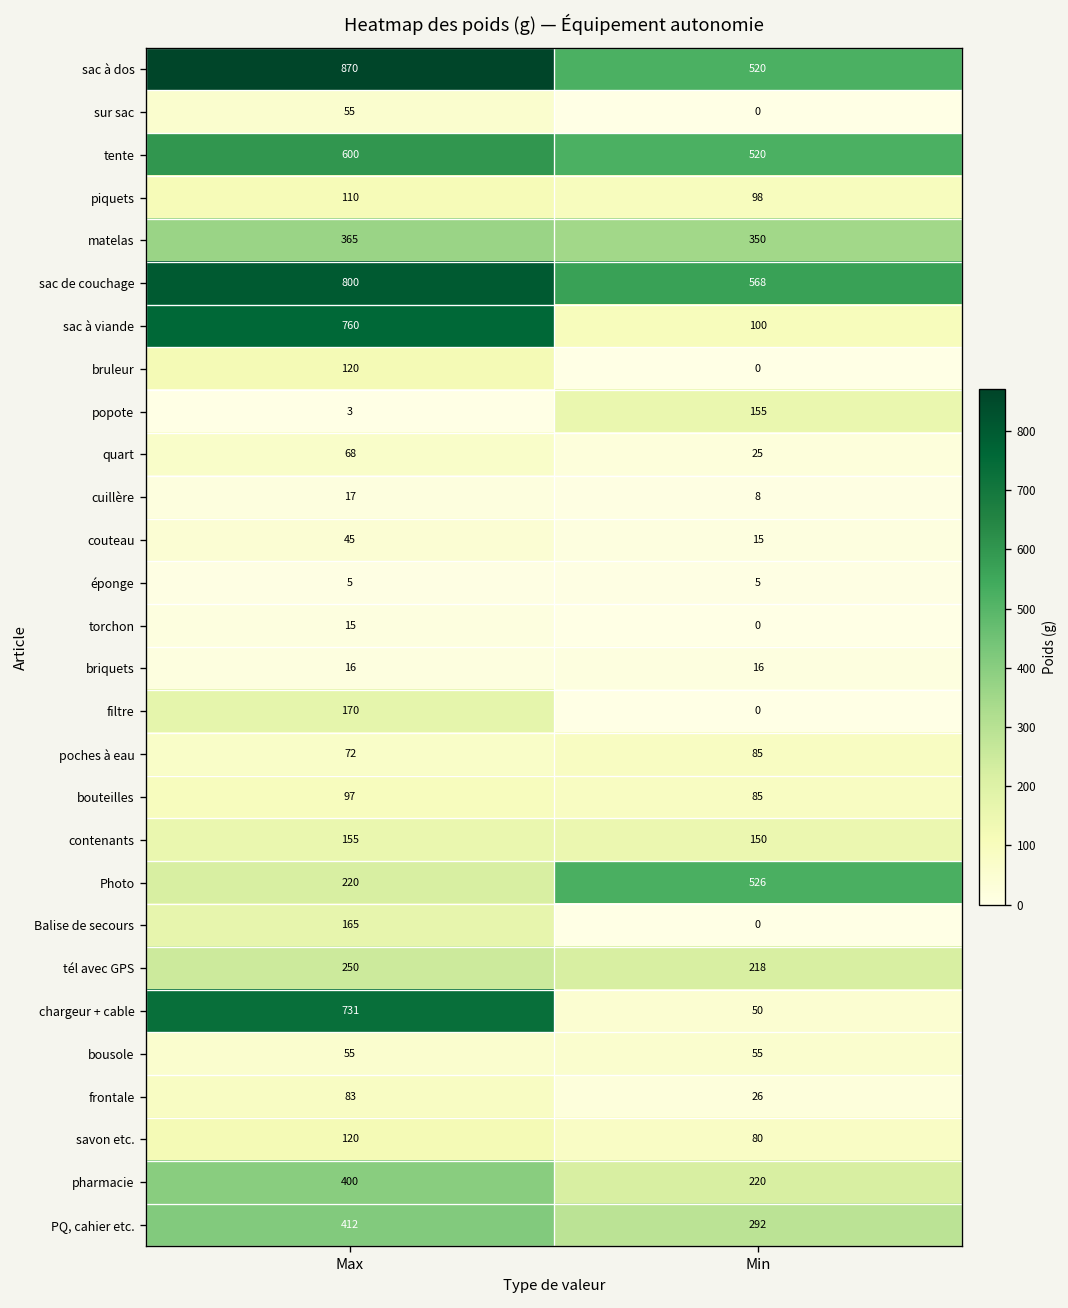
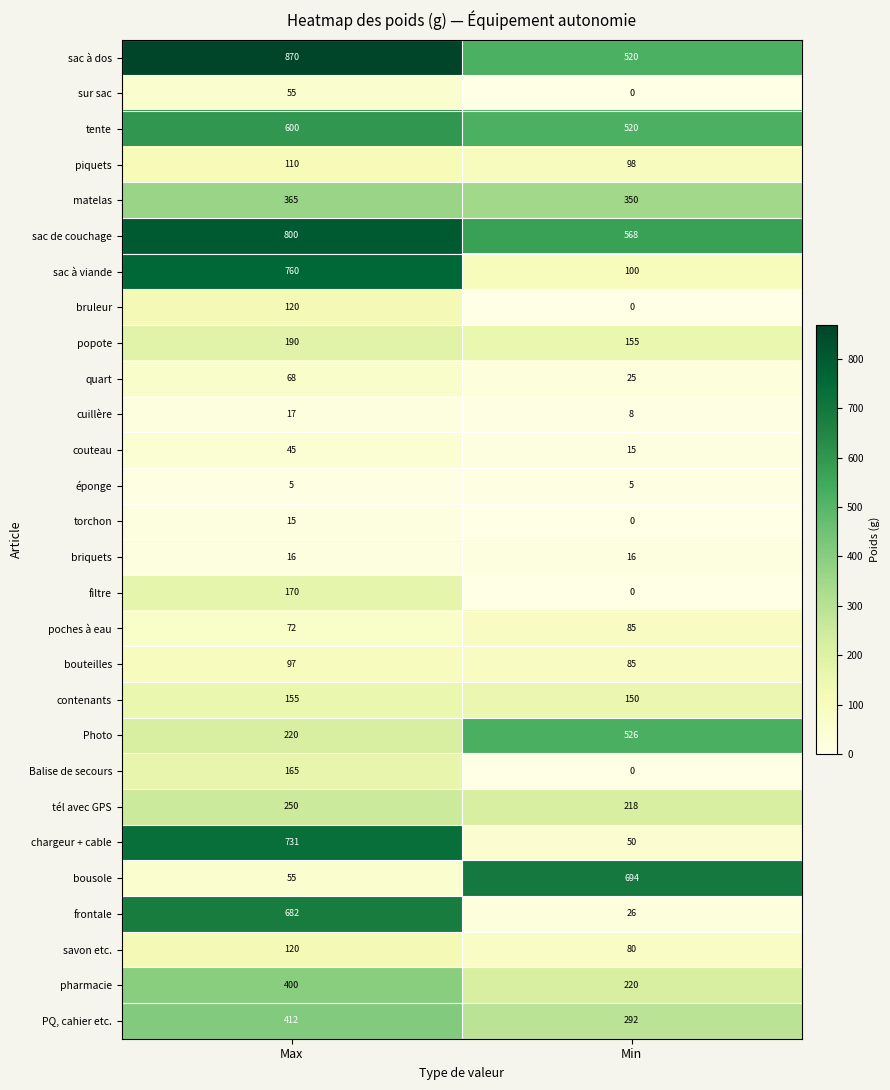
  {
    "sac à dos": {
      "Max": 870,
      "Min": 520
    },
    "sur sac": {
      "Max": 55,
      "Min": 0
    },
    "tente": {
      "Max": 600,
      "Min": 520
    },
    "piquets": {
      "Max": 110,
      "Min": 98
    },
    "matelas": {
      "Max": 365,
      "Min": 350
    },
    "sac de couchage": {
      "Max": 800,
      "Min": 568
    },
    "sac à viande": {
      "Max": 760,
      "Min": 100
    },
    "bruleur": {
      "Max": 120,
      "Min": 0
    },
    "popote": {
-     "Max": 3,
+     "Max": 190,
      "Min": 155
    },
    "quart": {
      "Max": 68,
      "Min": 25
    },
    "cuillère": {
      "Max": 17,
      "Min": 8
    },
    "couteau": {
      "Max": 45,
      "Min": 15
    },
    "éponge": {
      "Max": 5,
      "Min": 5
    },
    "torchon": {
      "Max": 15,
      "Min": 0
    },
    "briquets": {
      "Max": 16,
      "Min": 16
    },
    "filtre": {
      "Max": 170,
      "Min": 0
    },
    "poches à eau": {
      "Max": 72,
      "Min": 85
    },
    "bouteilles": {
      "Max": 97,
      "Min": 85
    },
    "contenants": {
      "Max": 155,
      "Min": 150
    },
    "Photo": {
      "Max": 220,
      "Min": 526
    },
    "Balise de secours": {
      "Max": 165,
      "Min": 0
    },
    "tél avec GPS": {
      "Max": 250,
      "Min": 218
    },
    "chargeur + cable": {
      "Max": 731,
      "Min": 50
    },
    "bousole": {
      "Max": 55,
-     "Min": 55
+     "Min": 694
    },
    "frontale": {
-     "Max": 83,
+     "Max": 682,
      "Min": 26
    },
    "savon etc.": {
      "Max": 120,
      "Min": 80
    },
    "pharmacie": {
      "Max": 400,
      "Min": 220
    },
    "PQ, cahier etc.": {
      "Max": 412,
      "Min": 292
    }
  }
